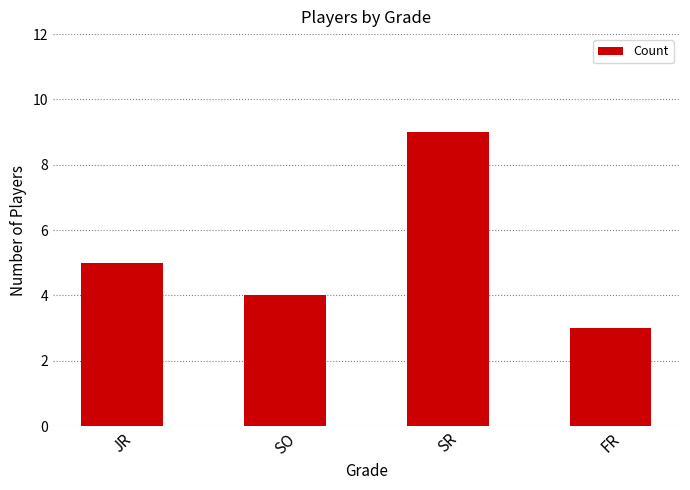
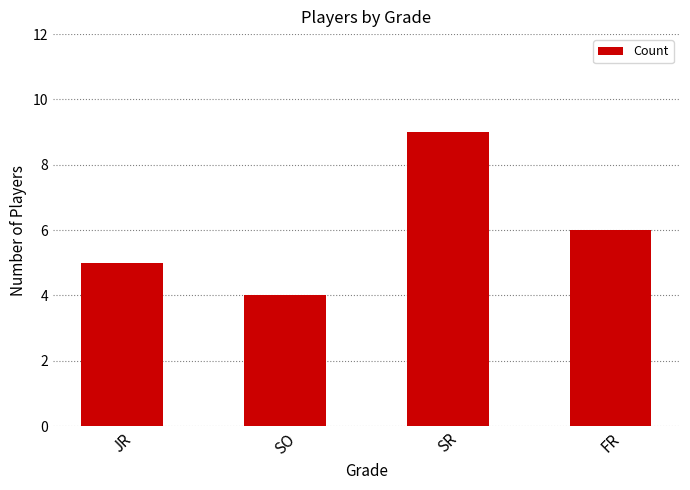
  {
    "JR": 5,
    "SO": 4,
    "SR": 9,
-   "FR": 3
+   "FR": 6
  }
